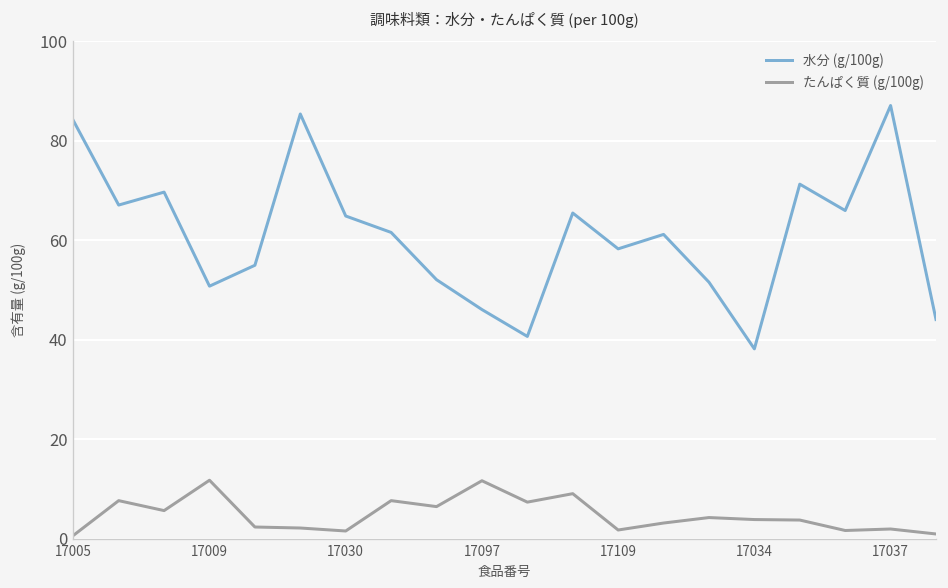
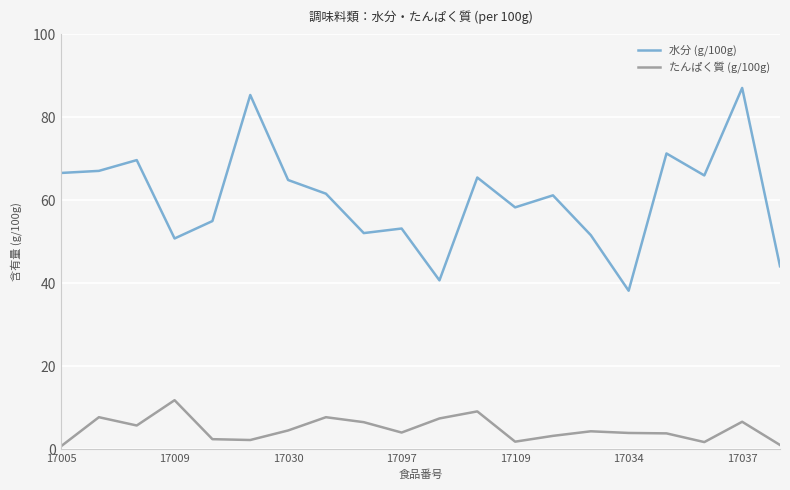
  {
    "水分 (g/100g)": {
-     "17005": 84,
+     "17005": 67,
      "17009": 51,
      "17030": 65,
-     "17097": 46,
+     "17097": 53,
      "17109": 58,
      "17034": 38,
      "17037": 87
    },
    "たんぱく質 (g/100g)": {
      "17005": 1,
      "17009": 12,
-     "17030": 2,
-     "17097": 12,
+     "17030": 5,
+     "17097": 4,
      "17109": 2,
      "17034": 4,
-     "17037": 2
+     "17037": 7
    }
  }
